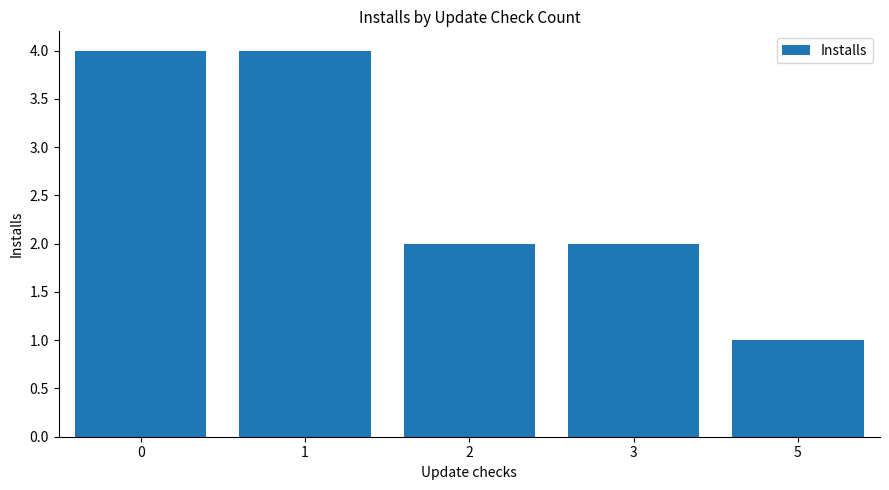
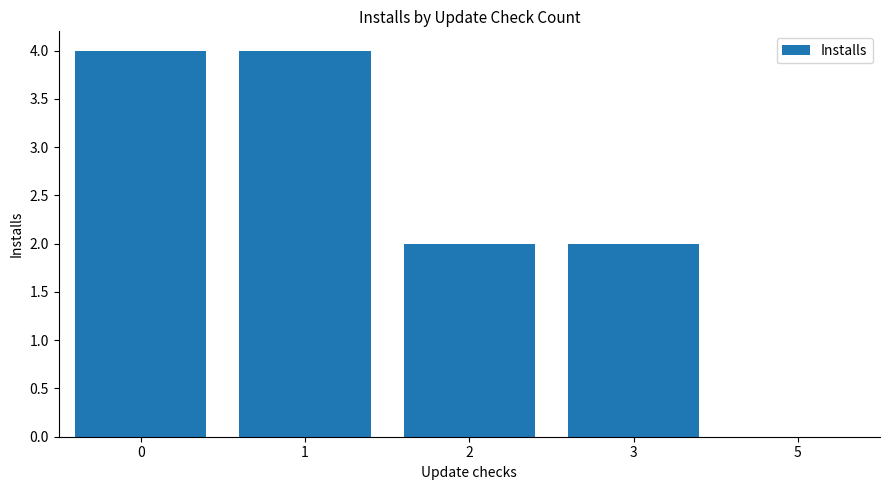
  {
    "0": 4,
    "1": 4,
    "2": 2,
    "3": 2,
-   "5": 1
+   "5": 0
  }
